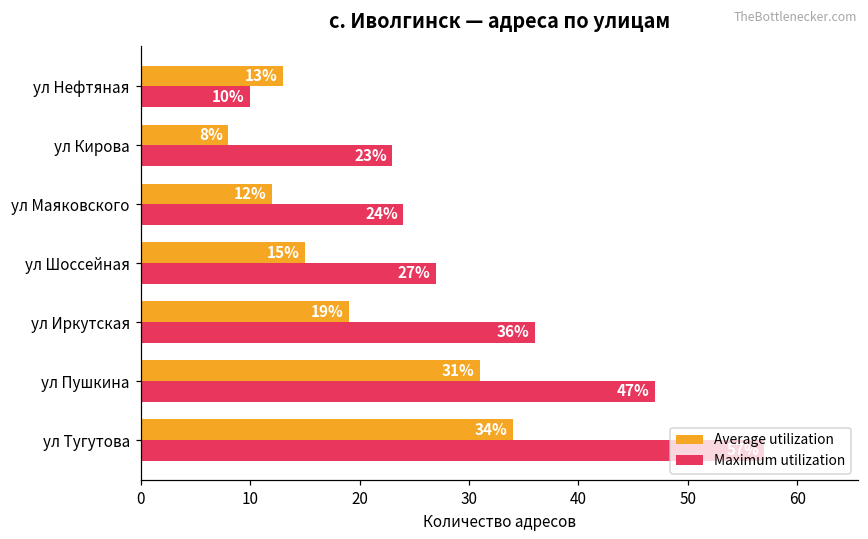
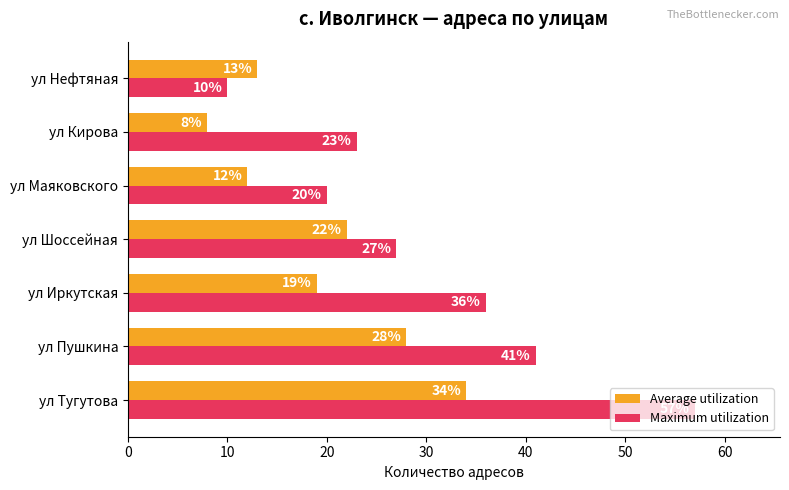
  {
    "Average utilization": {
      "ул Нефтяная": "13%",
      "ул Кирова": "8%",
      "ул Маяковского": "12%",
-     "ул Шоссейная": "15%",
+     "ул Шоссейная": "22%",
      "ул Иркутская": "19%",
-     "ул Пушкина": "31%",
+     "ул Пушкина": "28%",
      "ул Тугутова": "34%"
    },
    "Maximum utilization": {
      "ул Нефтяная": "10%",
      "ул Кирова": "23%",
-     "ул Маяковского": "24%",
+     "ул Маяковского": "20%",
      "ул Шоссейная": "27%",
      "ул Иркутская": "36%",
-     "ул Пушкина": "47%"
+     "ул Пушкина": "41%"
    }
  }
